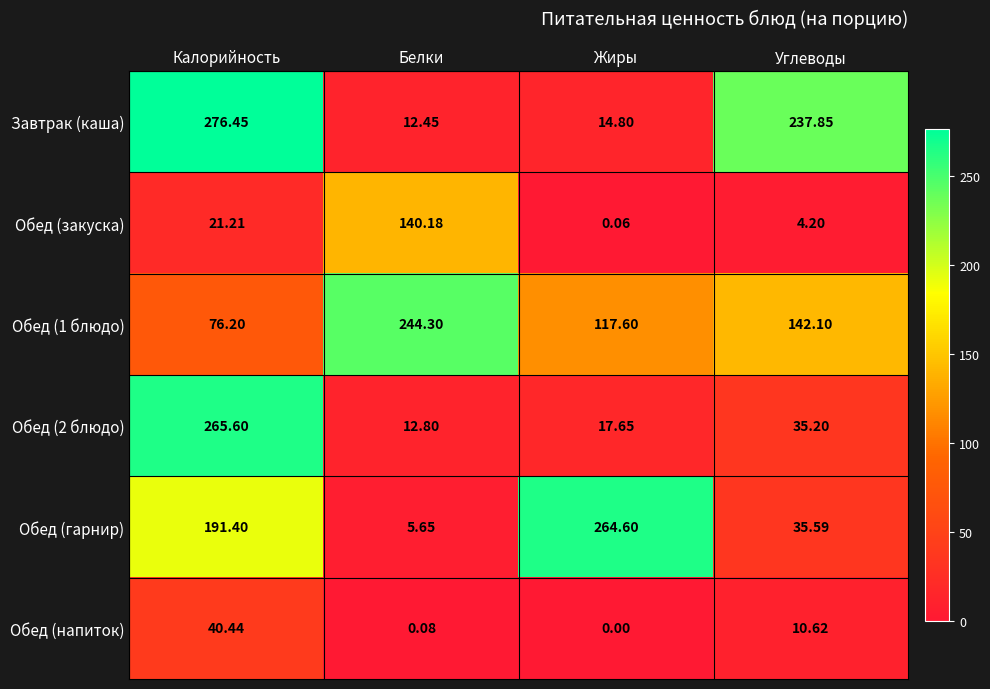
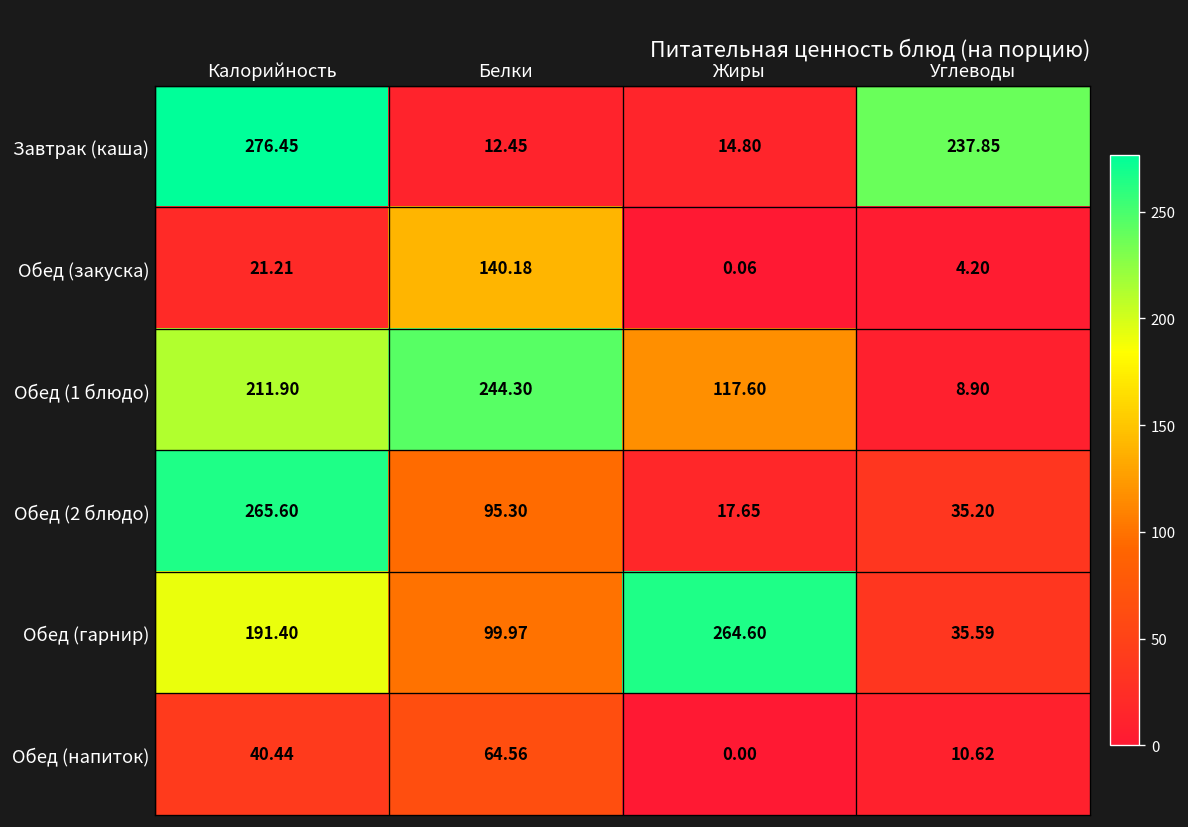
  {
    "Завтрак (каша)": {
      "Калорийность": 276.45,
      "Белки": 12.45,
      "Жиры": 14.80,
      "Углеводы": 237.85
    },
    "Обед (закуска)": {
      "Калорийность": 21.21,
      "Белки": 140.18,
      "Жиры": 0.06,
      "Углеводы": 4.20
    },
    "Обед (1 блюдо)": {
-     "Калорийность": 76.20,
+     "Калорийность": 211.90,
      "Белки": 244.30,
      "Жиры": 117.60,
-     "Углеводы": 142.10
+     "Углеводы": 8.90
    },
    "Обед (2 блюдо)": {
      "Калорийность": 265.60,
-     "Белки": 12.80,
+     "Белки": 95.30,
      "Жиры": 17.65,
      "Углеводы": 35.20
    },
    "Обед (гарнир)": {
      "Калорийность": 191.40,
-     "Белки": 5.65,
+     "Белки": 99.97,
      "Жиры": 264.60,
      "Углеводы": 35.59
    },
    "Обед (напиток)": {
      "Калорийность": 40.44,
-     "Белки": 0.08,
+     "Белки": 64.56,
      "Жиры": 0.00,
      "Углеводы": 10.62
    }
  }
